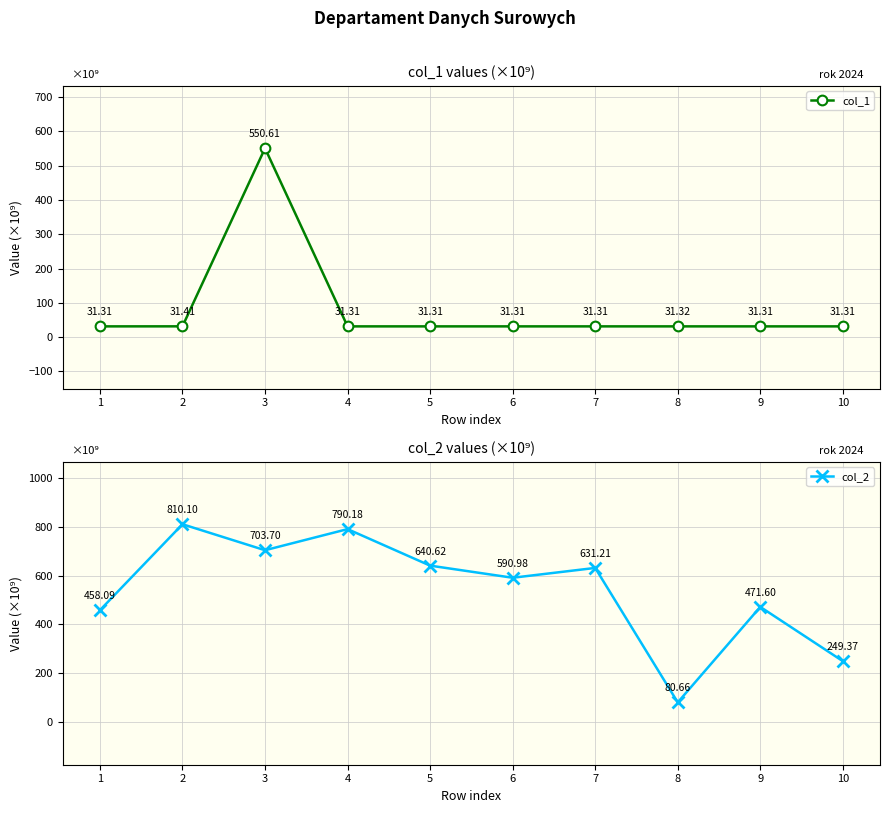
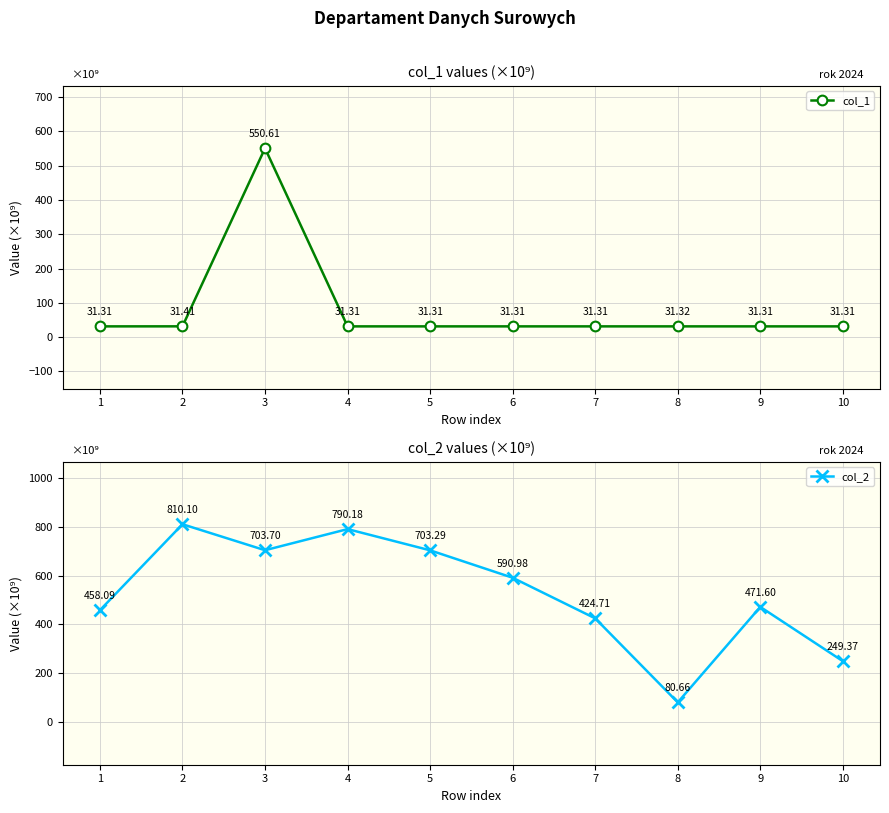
  {
    "col_1 values (×10⁹)": {
      "1": 31.31,
      "2": 31.41,
      "3": 550.61,
      "4": 31.31,
      "5": 31.31,
      "6": 31.31,
      "7": 31.31,
      "8": 31.32,
      "9": 31.31,
      "10": 31.31
    },
    "col_2 values (×10⁹)": {
      "1": 458.09,
      "2": 810.10,
      "3": 703.70,
      "4": 790.18,
-     "5": 640.62,
+     "5": 703.29,
      "6": 590.98,
-     "7": 631.21,
+     "7": 424.71,
      "8": 80.66,
      "9": 471.60,
      "10": 249.37
    }
  }
